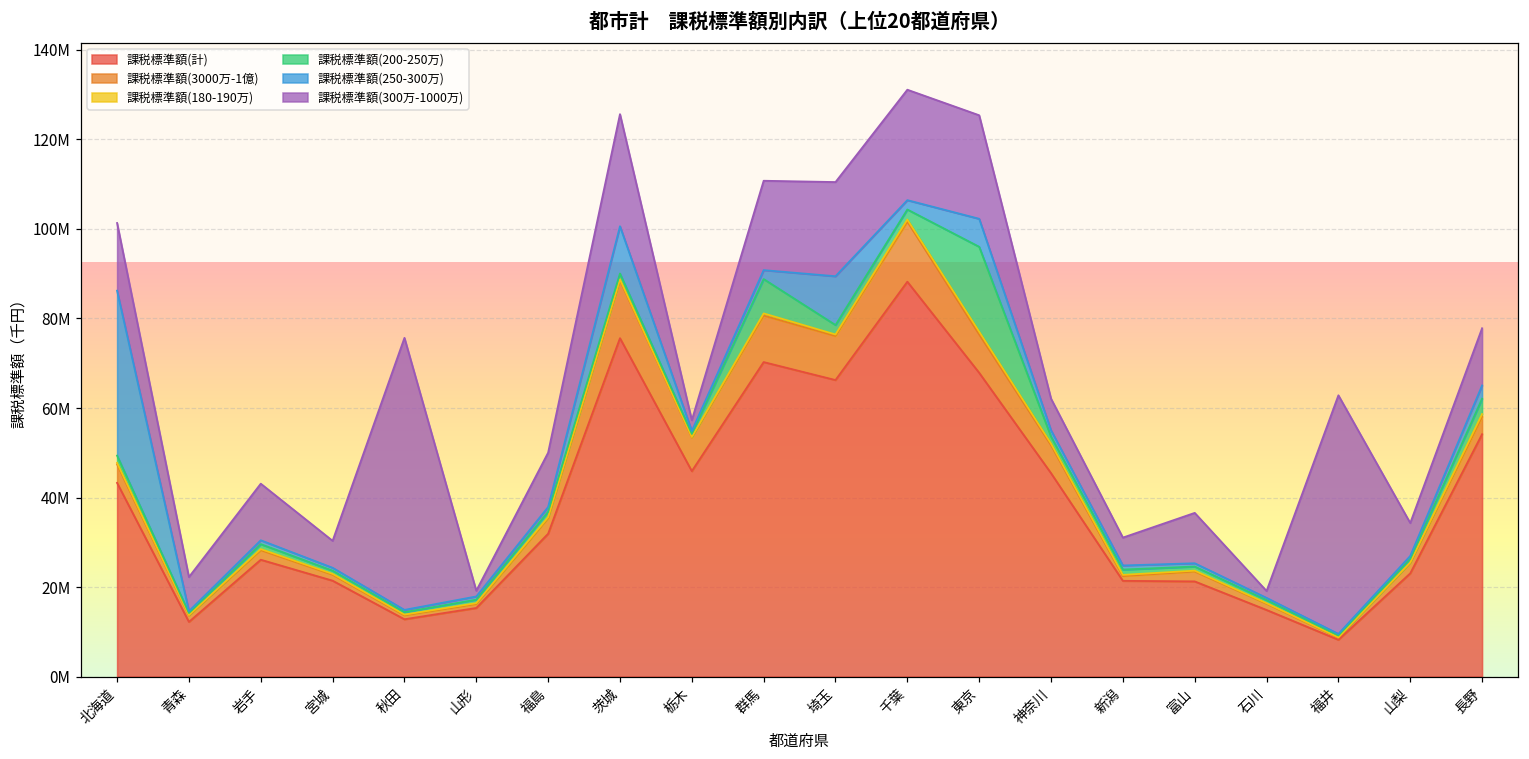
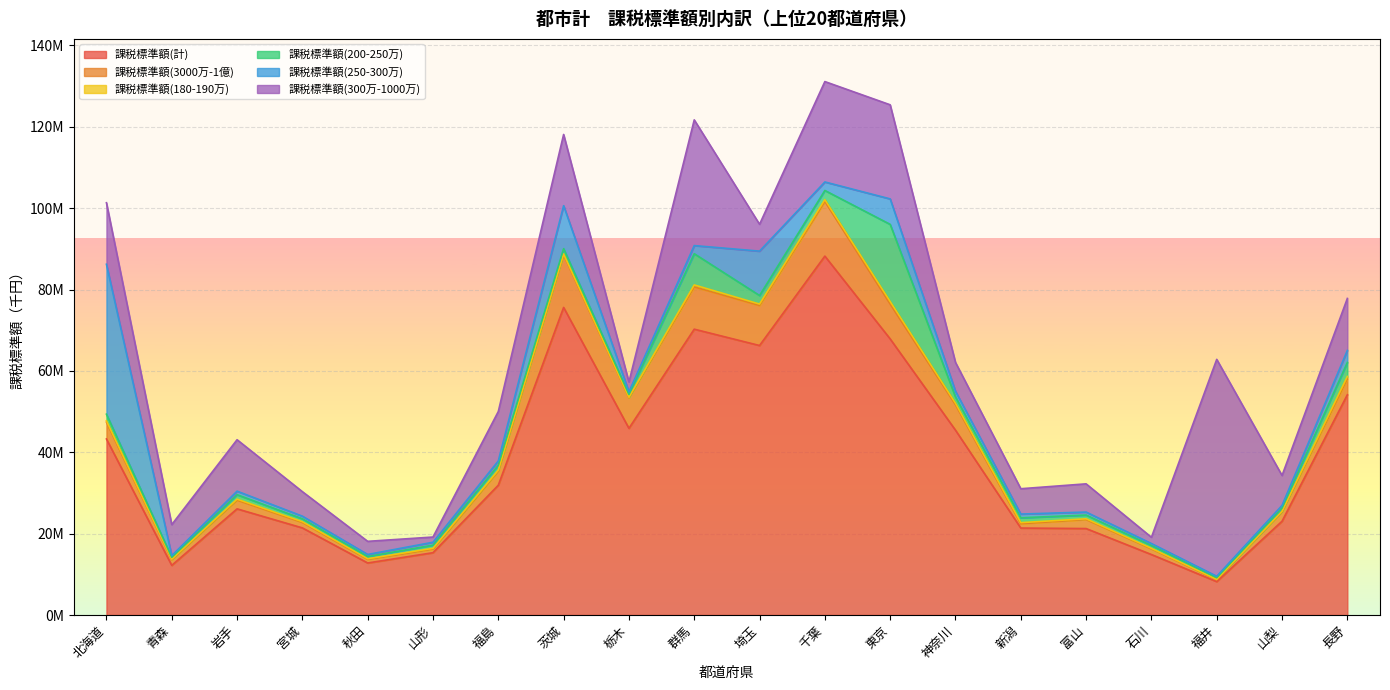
  {
    "課税標準額(180-190万)": {
      "東京": 1000000
    },
    "課税標準額(200-250万)": {
      "北海道": 2000000,
      "岩手": 1000000,
      "宮城": 1000000,
      "山形": 1000000,
      "福島": 1000000,
      "茨城": 1000000,
      "栃木": 1000000,
      "群馬": 8000000,
      "埼玉": 2000000,
      "千葉": 2000000,
      "東京": 19000000,
      "神奈川": 2000000,
      "新潟": 1000000,
      "富山": 1000000,
      "山梨": 1000000,
      "長野": 3000000
    },
    "課税標準額(250-300万)": {
      "北海道": 37000000,
      "岩手": 1000000,
      "宮城": 1000000,
      "山形": 1000000,
      "福島": 1000000,
      "茨城": 11000000,
      "栃木": 1000000,
      "群馬": 2000000,
      "埼玉": 11000000,
      "千葉": 2000000,
      "東京": 6000000,
      "神奈川": 1000000,
      "新潟": 1000000,
      "富山": 1000000,
      "山梨": 1000000,
      "長野": 3000000
    },
    "課税標準額(300万-1000万)": {
      "北海道": 15000000,
      "青森": 8000000,
      "岩手": 13000000,
      "宮城": 6000000,
-     "秋田": 61000000,
+     "秋田": 3000000,
      "山形": 1000000,
      "福島": 12000000,
-     "茨城": 25000000,
+     "茨城": 18000000,
      "栃木": 2000000,
-     "群馬": 20000000,
-     "埼玉": 21000000,
+     "群馬": 31000000,
+     "埼玉": 7000000,
      "千葉": 25000000,
      "東京": 23000000,
      "神奈川": 7000000,
      "新潟": 6000000,
-     "富山": 11000000,
+     "富山": 7000000,
      "石川": 2000000,
      "福井": 53000000,
      "山梨": 7000000,
      "長野": 13000000
    }
  }
